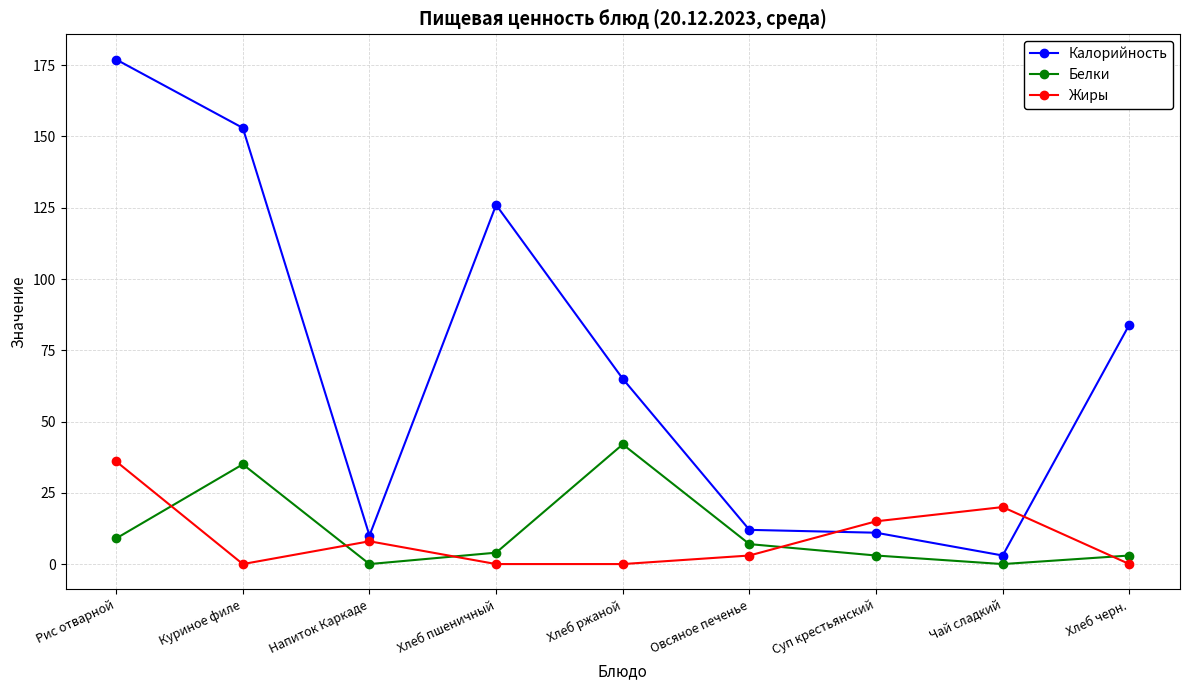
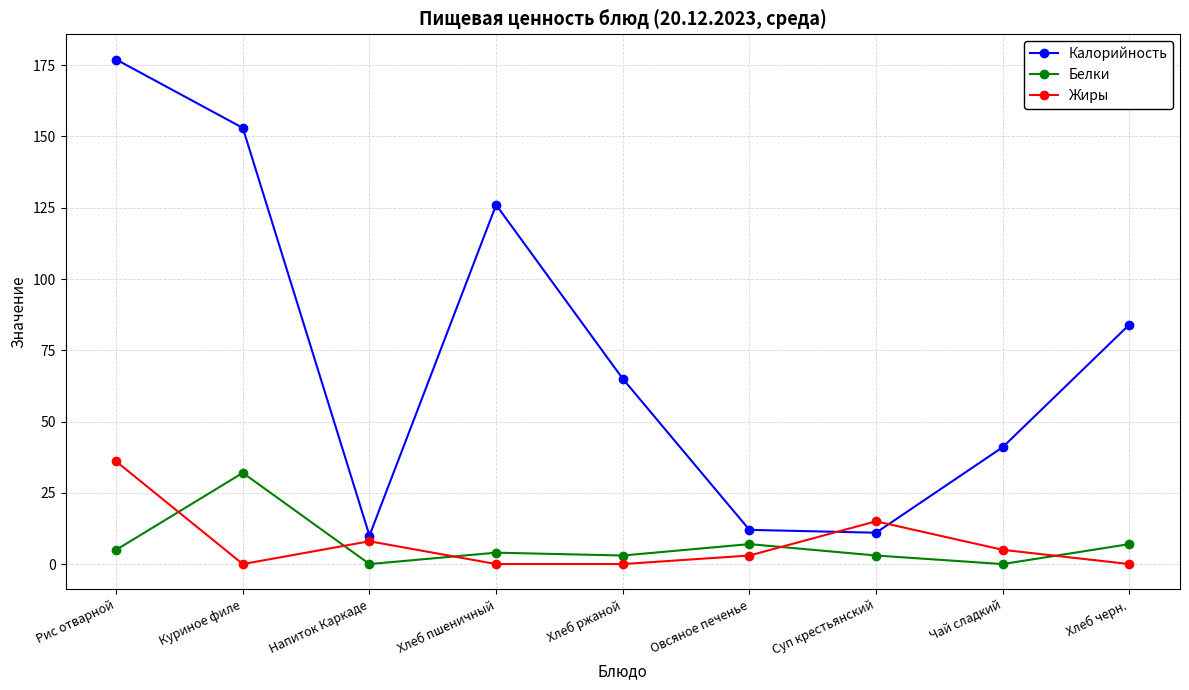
  {
    "Калорийность": {
      "Рис отварной": 177,
      "Куриное филе": 153,
      "Напиток Каркаде": 10,
      "Хлеб пшеничный": 126,
      "Хлеб ржаной": 65,
      "Овсяное печенье": 12,
      "Суп крестьянский": 11,
-     "Чай сладкий": 3,
+     "Чай сладкий": 41,
      "Хлеб черн.": 84
    },
    "Белки": {
-     "Рис отварной": 9,
-     "Куриное филе": 35,
+     "Рис отварной": 5,
+     "Куриное филе": 32,
      "Напиток Каркаде": 0,
      "Хлеб пшеничный": 4,
-     "Хлеб ржаной": 42,
+     "Хлеб ржаной": 3,
      "Овсяное печенье": 7,
      "Суп крестьянский": 3,
      "Чай сладкий": 0,
-     "Хлеб черн.": 3
+     "Хлеб черн.": 7
    },
    "Жиры": {
      "Рис отварной": 36,
      "Куриное филе": 0,
      "Напиток Каркаде": 8,
      "Хлеб пшеничный": 0,
      "Хлеб ржаной": 0,
      "Овсяное печенье": 3,
      "Суп крестьянский": 15,
-     "Чай сладкий": 20,
+     "Чай сладкий": 5,
      "Хлеб черн.": 0
    }
  }
